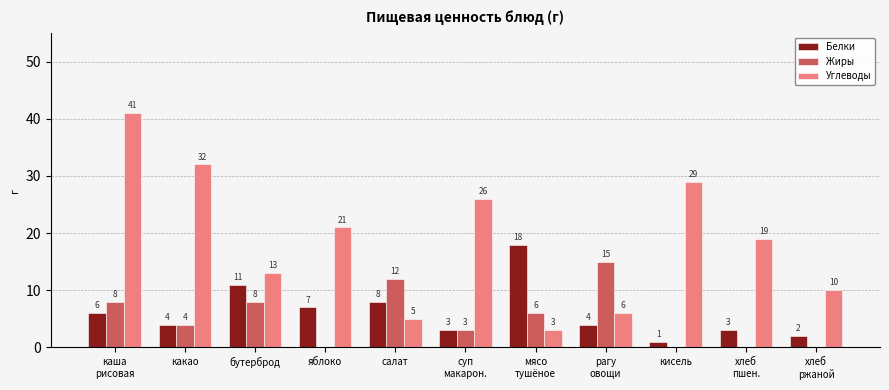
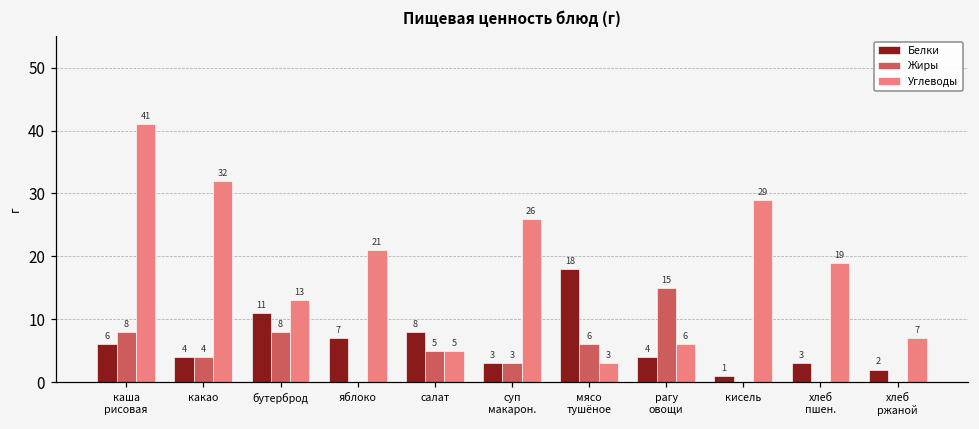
  {
    "Белки": {
      "каша рисовая": 6,
      "какао": 4,
      "бутерброд": 11,
      "яблоко": 7,
      "салат": 8,
      "суп макарон.": 3,
      "мясо тушёное": 18,
      "рагу овощи": 4,
      "кисель": 1,
      "хлеб пшен.": 3,
      "хлеб ржаной": 2
    },
    "Жиры": {
      "каша рисовая": 8,
      "какао": 4,
      "бутерброд": 8,
-     "салат": 12,
+     "салат": 5,
      "суп макарон.": 3,
      "мясо тушёное": 6,
      "рагу овощи": 15
    },
    "Углеводы": {
      "каша рисовая": 41,
      "какао": 32,
      "бутерброд": 13,
      "яблоко": 21,
      "салат": 5,
      "суп макарон.": 26,
      "мясо тушёное": 3,
      "рагу овощи": 6,
      "кисель": 29,
      "хлеб пшен.": 19,
-     "хлеб ржаной": 10
+     "хлеб ржаной": 7
    }
  }
